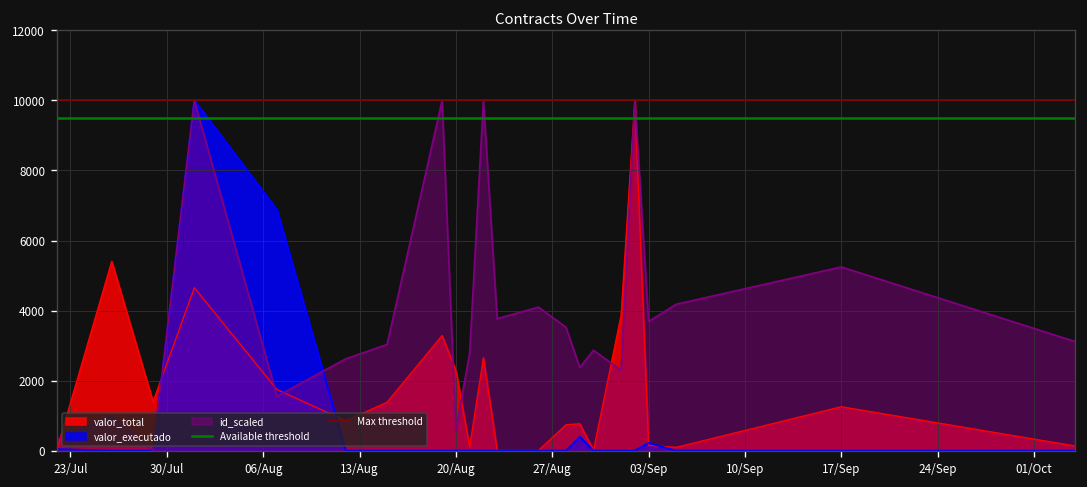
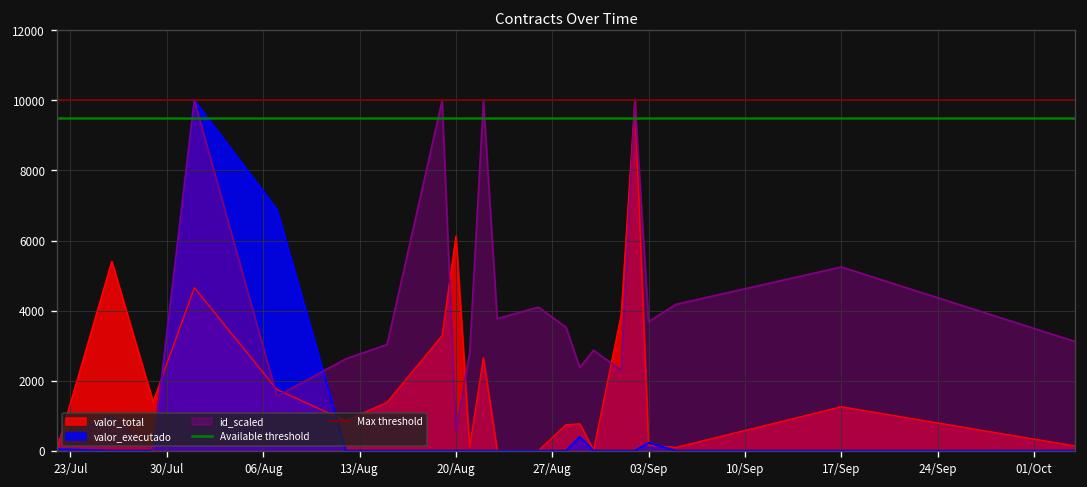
  {
    "valor_total": {
-     "20/Aug": 2300,
+     "20/Aug": 6100,
      "17/Sep": 1300
    },
    "valor_executado": {
      "20/Aug": 0,
      "17/Sep": 0
    },
    "id_scaled": {
      "20/Aug": 600,
      "03/Sep": 3700,
      "17/Sep": 5200
    }
  }
